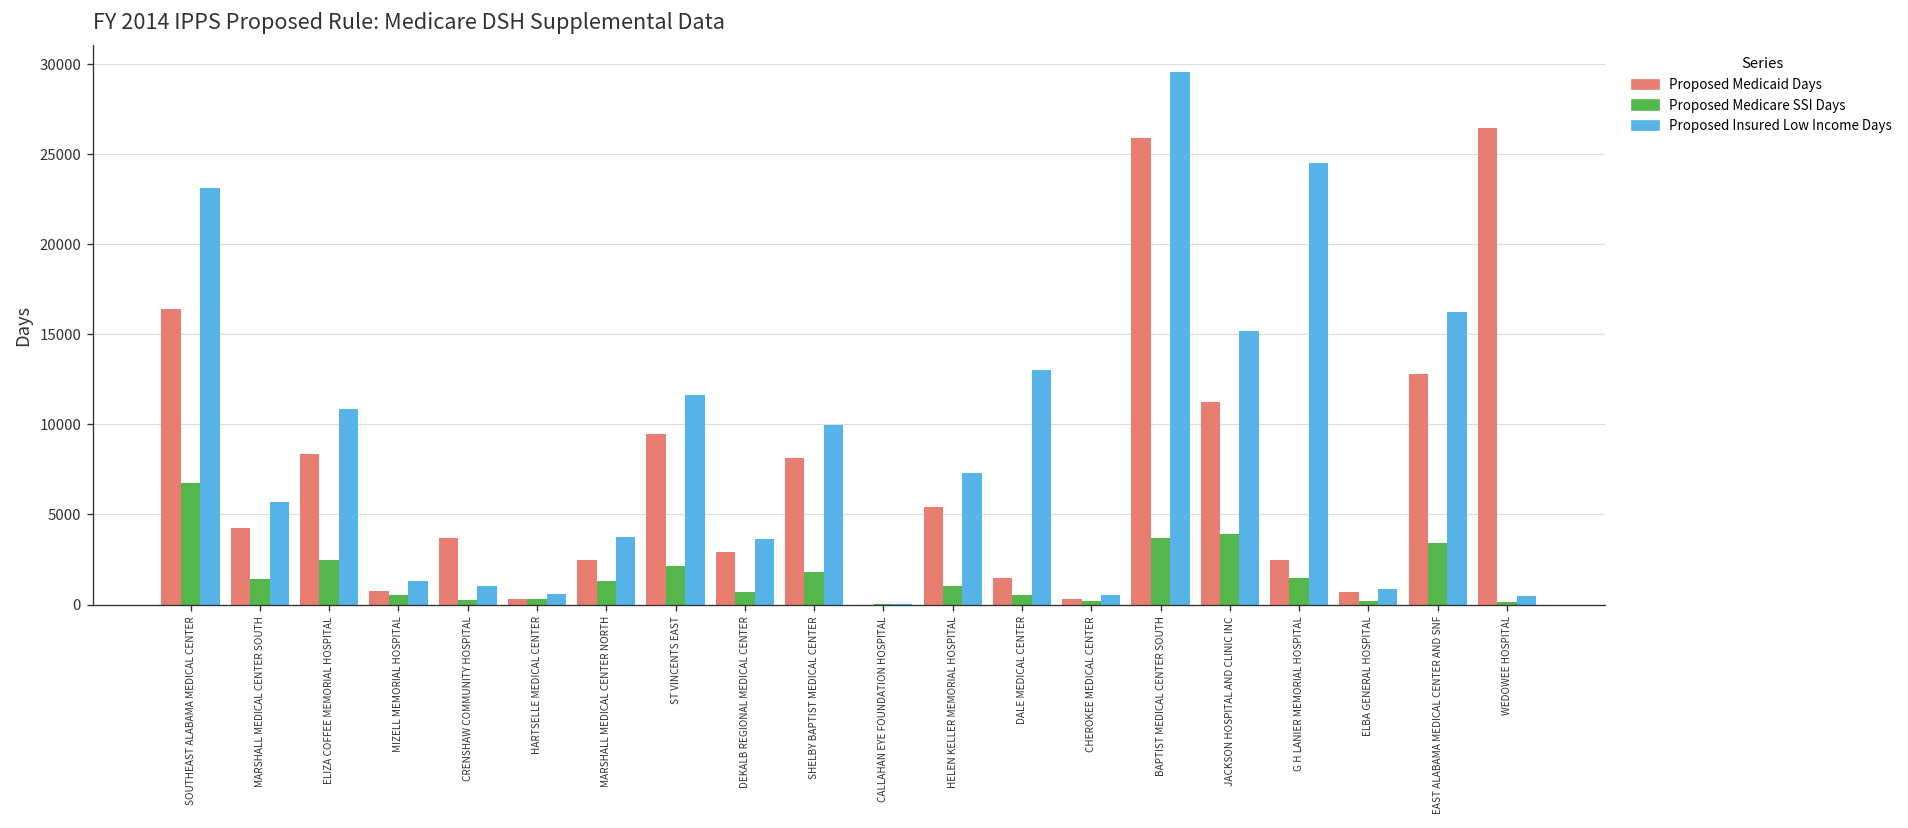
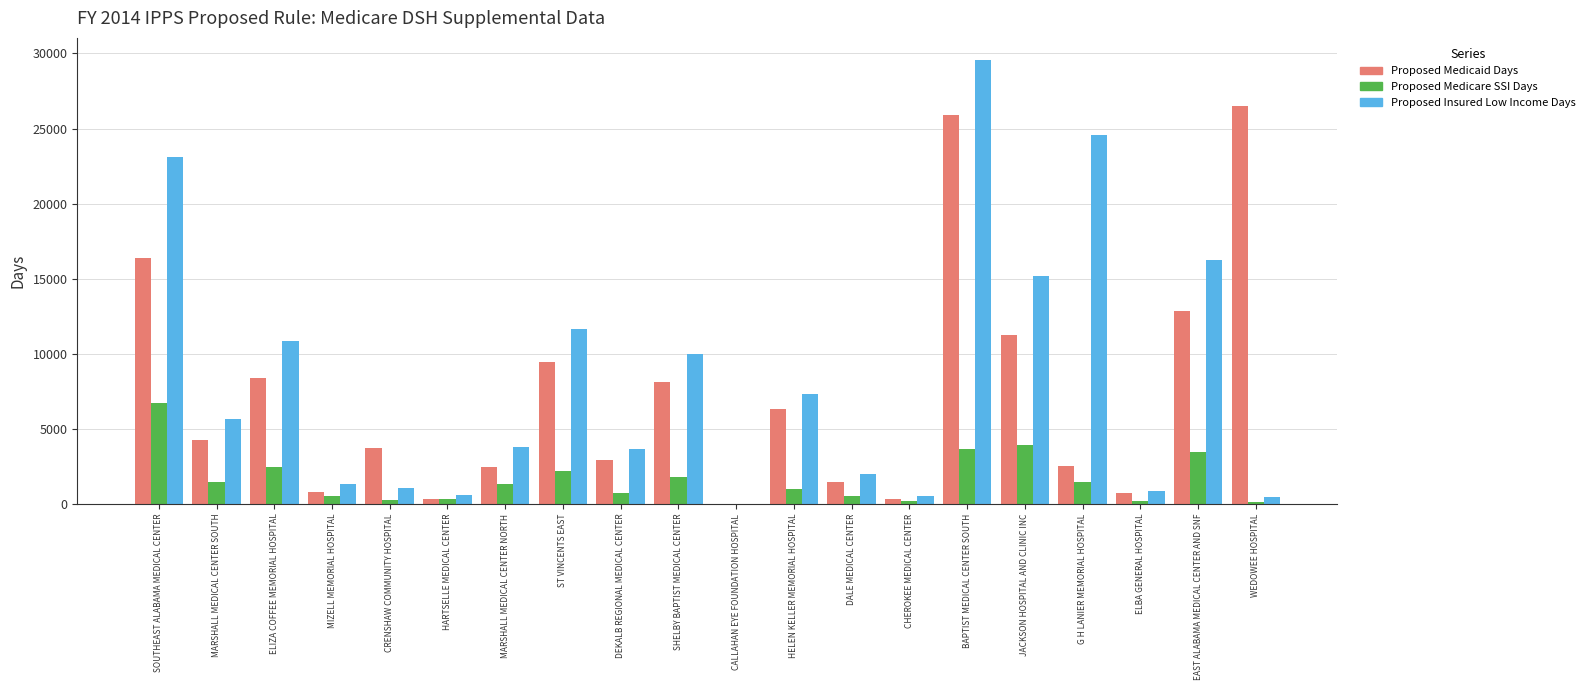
  {
    "Proposed Medicaid Days": {
      "SOUTHEAST ALABAMA MEDICAL CENTER": 16400,
      "MARSHALL MEDICAL CENTER SOUTH": 4200,
      "ELIZA COFFEE MEMORIAL HOSPITAL": 8400,
      "MIZELL MEMORIAL HOSPITAL": 800,
      "CRENSHAW COMMUNITY HOSPITAL": 3700,
      "HARTSELLE MEDICAL CENTER": 300,
      "MARSHALL MEDICAL CENTER NORTH": 2500,
      "ST VINCENTS EAST": 9500,
      "DEKALB REGIONAL MEDICAL CENTER": 2900,
      "SHELBY BAPTIST MEDICAL CENTER": 8100,
      "CALLAHAN EYE FOUNDATION HOSPITAL": 0,
-     "HELEN KELLER MEMORIAL HOSPITAL": 5400,
+     "HELEN KELLER MEMORIAL HOSPITAL": 6300,
      "DALE MEDICAL CENTER": 1500,
      "CHEROKEE MEDICAL CENTER": 300,
      "BAPTIST MEDICAL CENTER SOUTH": 25900,
      "JACKSON HOSPITAL AND CLINIC INC": 11200,
      "G H LANIER MEMORIAL HOSPITAL": 2500,
      "ELBA GENERAL HOSPITAL": 700,
      "EAST ALABAMA MEDICAL CENTER AND SNF": 12800,
      "WEDOWEE HOSPITAL": 26500
    },
    "Proposed Medicare SSI Days": {
      "SOUTHEAST ALABAMA MEDICAL CENTER": 6700,
      "MARSHALL MEDICAL CENTER SOUTH": 1400,
      "ELIZA COFFEE MEMORIAL HOSPITAL": 2400,
      "MIZELL MEMORIAL HOSPITAL": 500,
      "CRENSHAW COMMUNITY HOSPITAL": 200,
      "HARTSELLE MEDICAL CENTER": 300,
      "MARSHALL MEDICAL CENTER NORTH": 1300,
      "ST VINCENTS EAST": 2200,
      "DEKALB REGIONAL MEDICAL CENTER": 700,
      "SHELBY BAPTIST MEDICAL CENTER": 1800,
      "HELEN KELLER MEMORIAL HOSPITAL": 1000,
      "DALE MEDICAL CENTER": 500,
      "CHEROKEE MEDICAL CENTER": 200,
      "BAPTIST MEDICAL CENTER SOUTH": 3700,
      "JACKSON HOSPITAL AND CLINIC INC": 3900,
      "G H LANIER MEMORIAL HOSPITAL": 1500,
      "ELBA GENERAL HOSPITAL": 200,
      "EAST ALABAMA MEDICAL CENTER AND SNF": 3400
    },
    "Proposed Insured Low Income Days": {
      "SOUTHEAST ALABAMA MEDICAL CENTER": 23100,
      "MARSHALL MEDICAL CENTER SOUTH": 5700,
      "ELIZA COFFEE MEMORIAL HOSPITAL": 10800,
      "MIZELL MEMORIAL HOSPITAL": 1300,
      "CRENSHAW COMMUNITY HOSPITAL": 1000,
      "HARTSELLE MEDICAL CENTER": 600,
      "MARSHALL MEDICAL CENTER NORTH": 3800,
      "ST VINCENTS EAST": 11600,
      "DEKALB REGIONAL MEDICAL CENTER": 3600,
      "SHELBY BAPTIST MEDICAL CENTER": 9900,
      "HELEN KELLER MEMORIAL HOSPITAL": 7300,
-     "DALE MEDICAL CENTER": 13000,
+     "DALE MEDICAL CENTER": 2000,
      "CHEROKEE MEDICAL CENTER": 500,
      "BAPTIST MEDICAL CENTER SOUTH": 29600,
      "JACKSON HOSPITAL AND CLINIC INC": 15200,
      "G H LANIER MEMORIAL HOSPITAL": 24500,
      "ELBA GENERAL HOSPITAL": 900,
      "EAST ALABAMA MEDICAL CENTER AND SNF": 16300,
      "WEDOWEE HOSPITAL": 500
    }
  }
